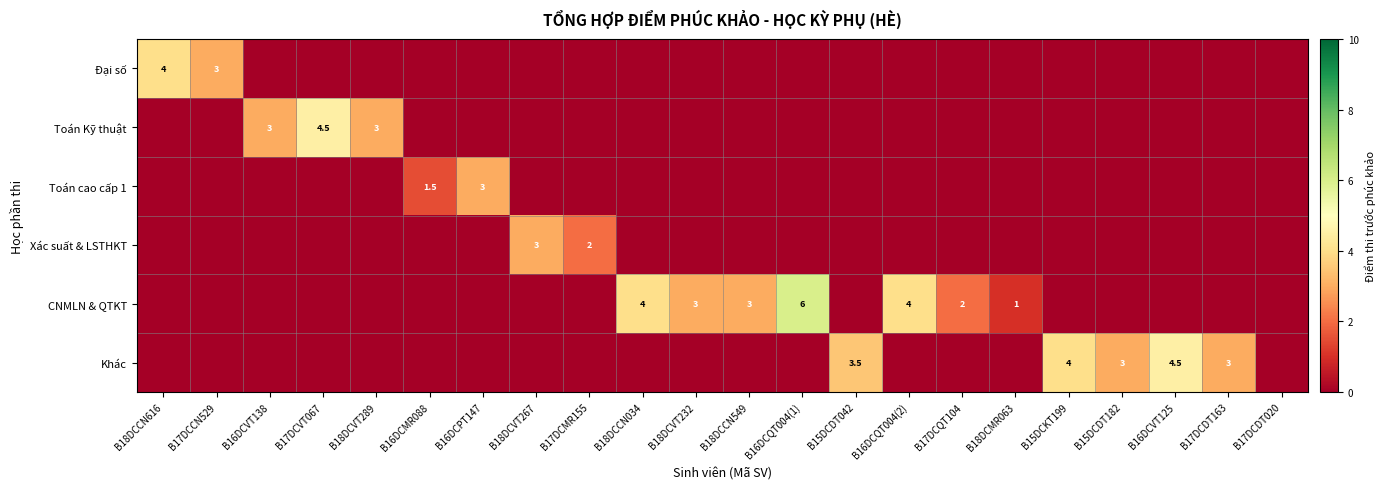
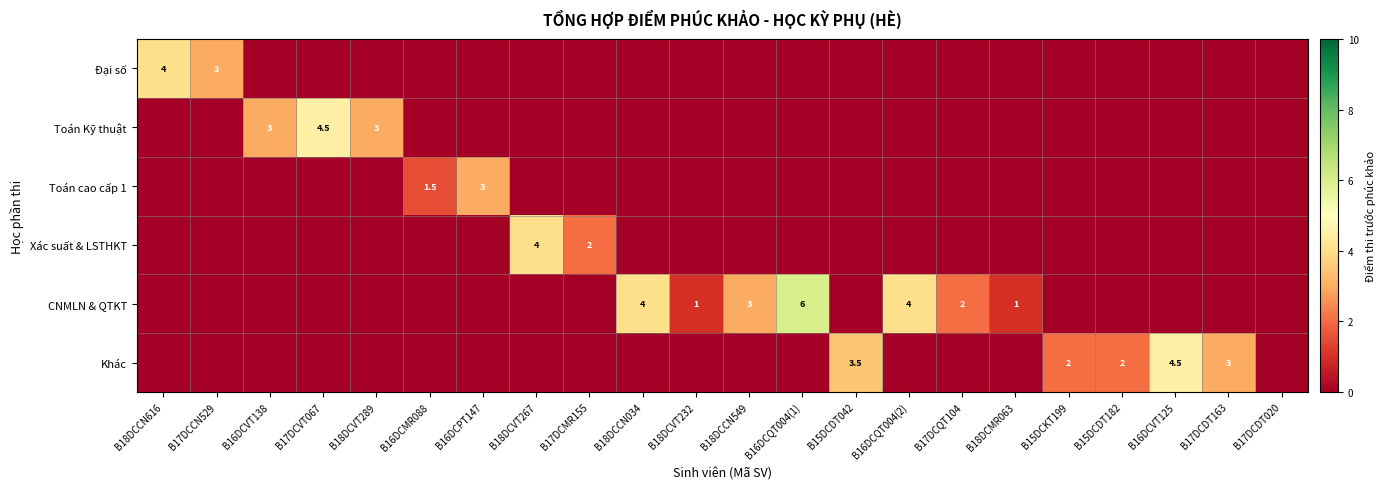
  {
    "Đại số": {
      "B18DCCN616": 4,
      "B17DCCN529": 3
    },
    "Toán Kỹ thuật": {
      "B16DCVT138": 3,
      "B17DCVT067": 4.5,
      "B18DCVT289": 3
    },
    "Toán cao cấp 1": {
      "B16DCMR088": 1.5,
      "B16DCPT147": 3
    },
    "Xác suất & LSTHKT": {
-     "B18DCVT267": 3,
+     "B18DCVT267": 4,
      "B17DCMR155": 2
    },
    "CNMLN & QTKT": {
      "B18DCCN034": 4,
-     "B18DCVT232": 3,
+     "B18DCVT232": 1,
      "B18DCCN549": 3,
      "B16DCQT004(1)": 6,
      "B16DCQT004(2)": 4,
      "B17DCQT104": 2,
      "B18DCMR063": 1
    },
    "Khác": {
      "B15DCDT042": 3.5,
-     "B15DCKT199": 4,
-     "B15DCDT182": 3,
+     "B15DCKT199": 2,
+     "B15DCDT182": 2,
      "B16DCVT125": 4.5,
      "B17DCDT163": 3
    }
  }
